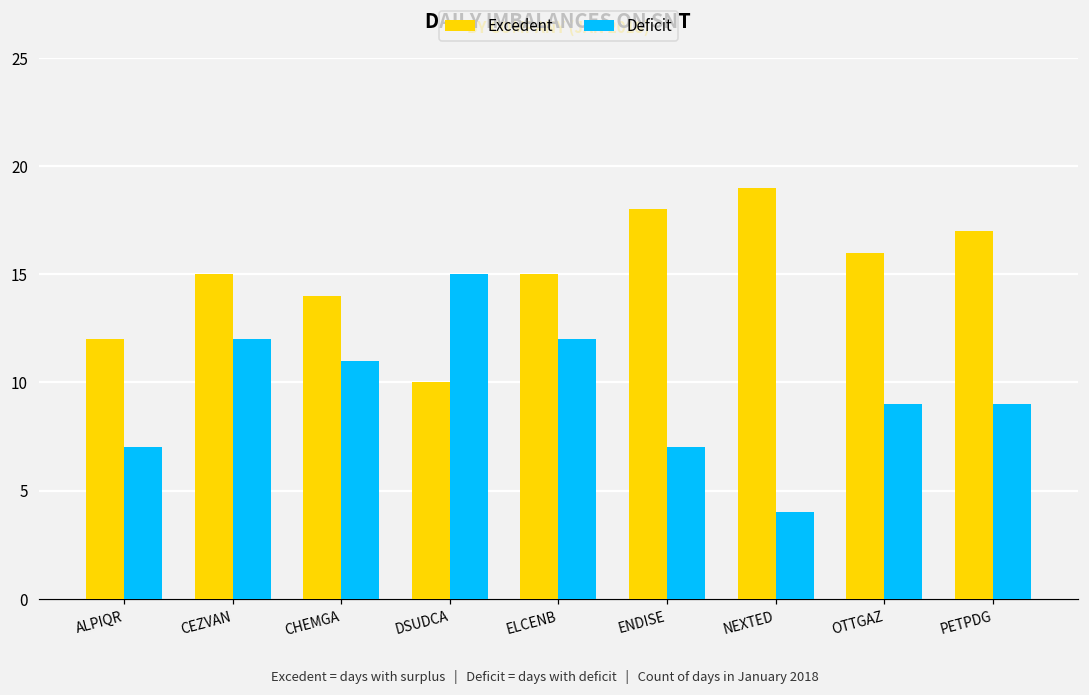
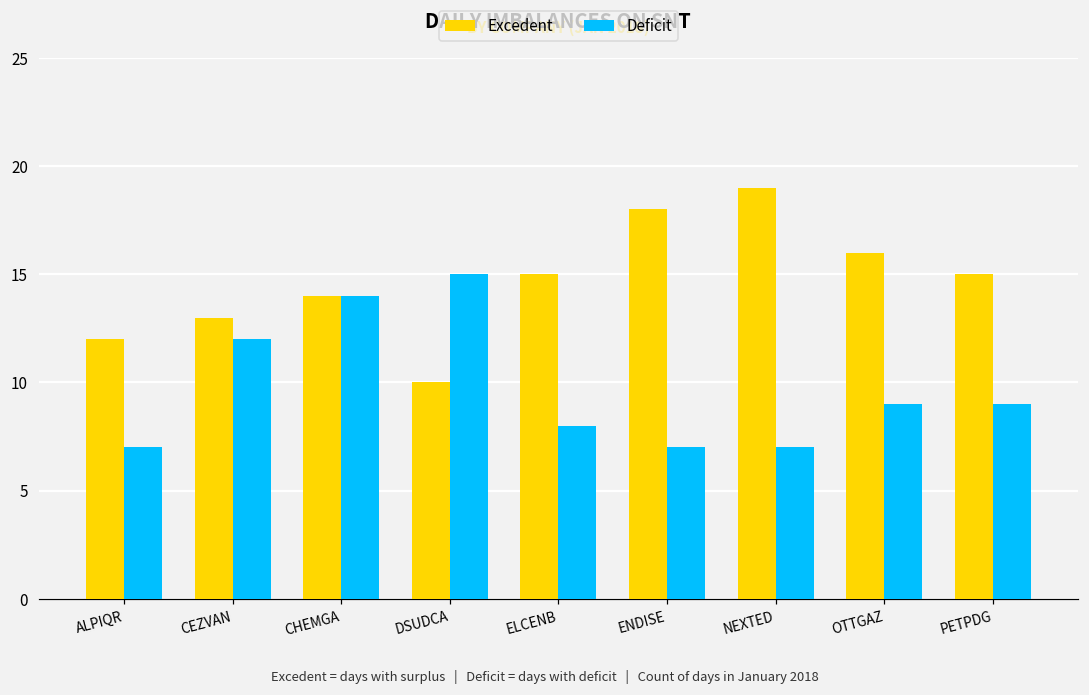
  {
    "Excedent": {
      "ALPIQR": 12,
-     "CEZVAN": 15,
+     "CEZVAN": 13,
      "CHEMGA": 14,
      "DSUDCA": 10,
      "ELCENB": 15,
      "ENDISE": 18,
      "NEXTED": 19,
      "OTTGAZ": 16,
-     "PETPDG": 17
+     "PETPDG": 15
    },
    "Deficit": {
      "ALPIQR": 7,
      "CEZVAN": 12,
-     "CHEMGA": 11,
+     "CHEMGA": 14,
      "DSUDCA": 15,
-     "ELCENB": 12,
+     "ELCENB": 8,
      "ENDISE": 7,
-     "NEXTED": 4,
+     "NEXTED": 7,
      "OTTGAZ": 9,
      "PETPDG": 9
    }
  }
